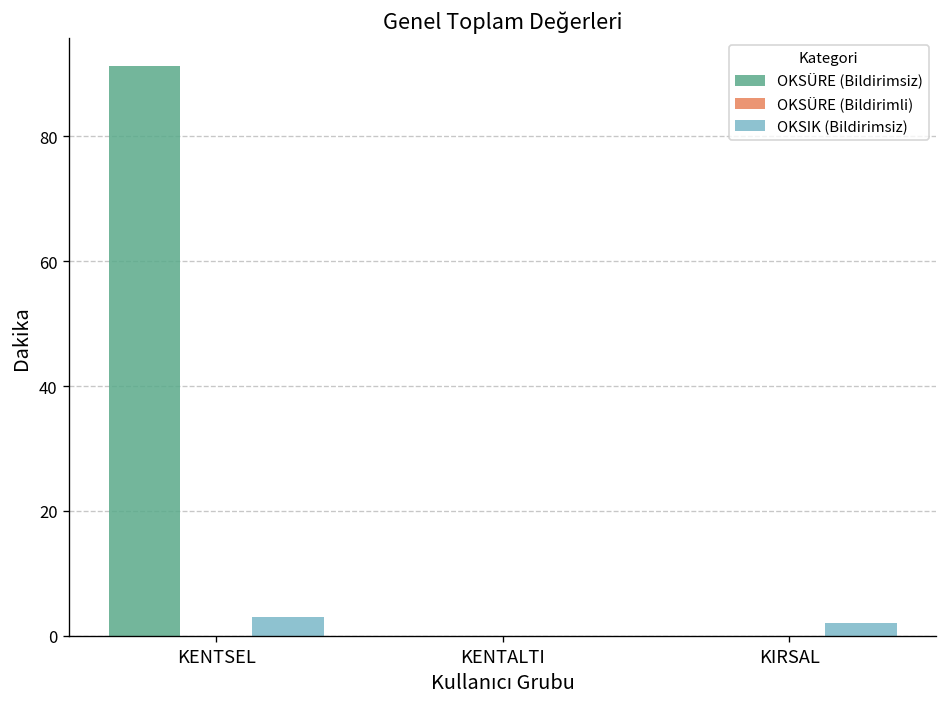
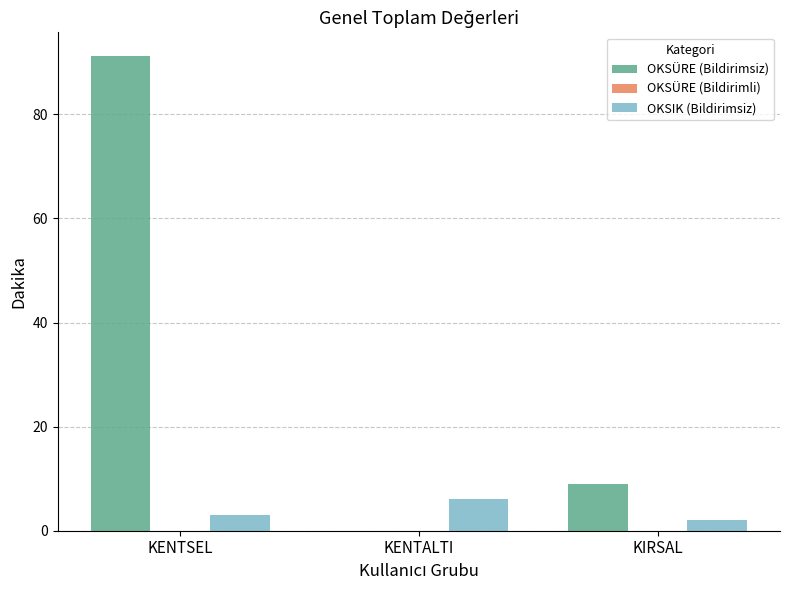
  {
    "OKSÜRE (Bildirimsiz)": {
      "KENTSEL": 91,
      "KENTALTI": 0,
-     "KIRSAL": 0
+     "KIRSAL": 9
    },
    "OKSÜRE (Bildirimli)": {
      "KENTSEL": 0,
      "KENTALTI": 0,
      "KIRSAL": 0
    },
    "OKSIK (Bildirimsiz)": {
      "KENTSEL": 3,
-     "KENTALTI": 0,
+     "KENTALTI": 6,
      "KIRSAL": 2
    }
  }
